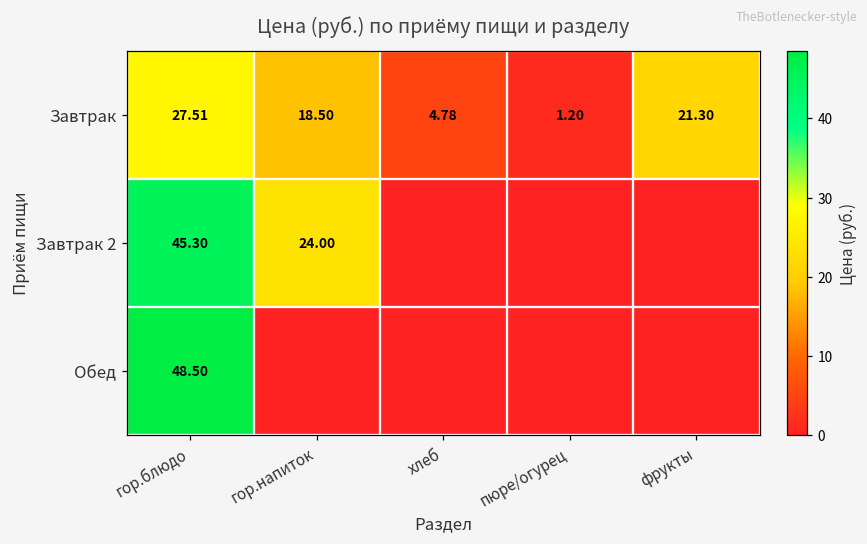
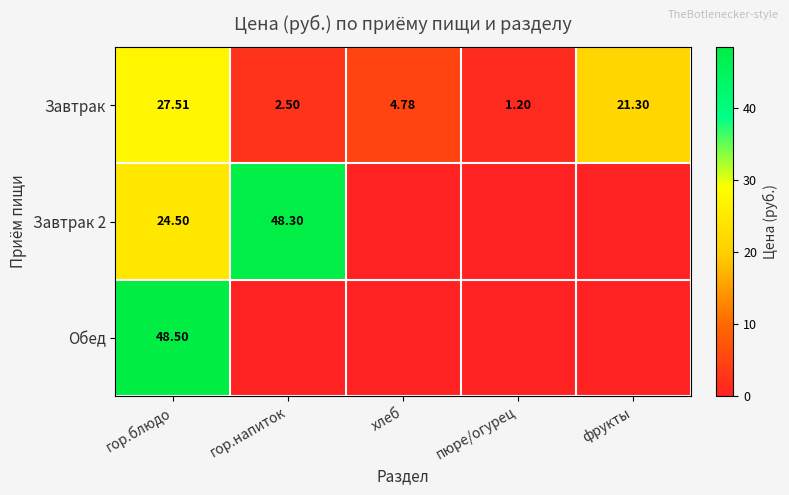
  {
    "Завтрак": {
      "гор.блюдо": 27.51,
-     "гор.напиток": 18.50,
+     "гор.напиток": 2.50,
      "хлеб": 4.78,
      "пюре/огурец": 1.20,
      "фрукты": 21.30
    },
    "Завтрак 2": {
-     "гор.блюдо": 45.30,
-     "гор.напиток": 24.00
+     "гор.блюдо": 24.50,
+     "гор.напиток": 48.30
    },
    "Обед": {
      "гор.блюдо": 48.50
    }
  }
